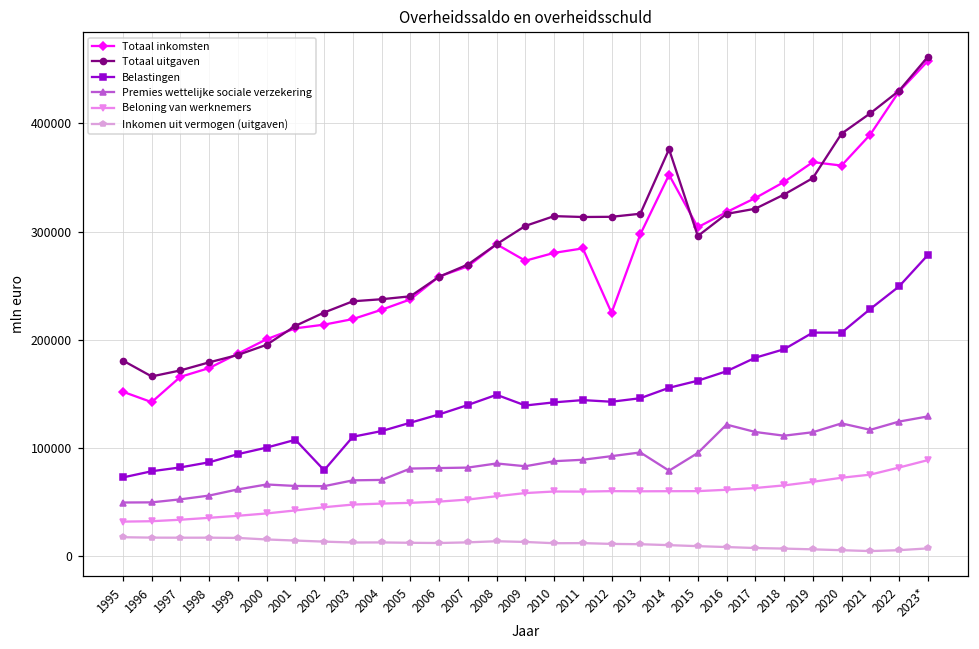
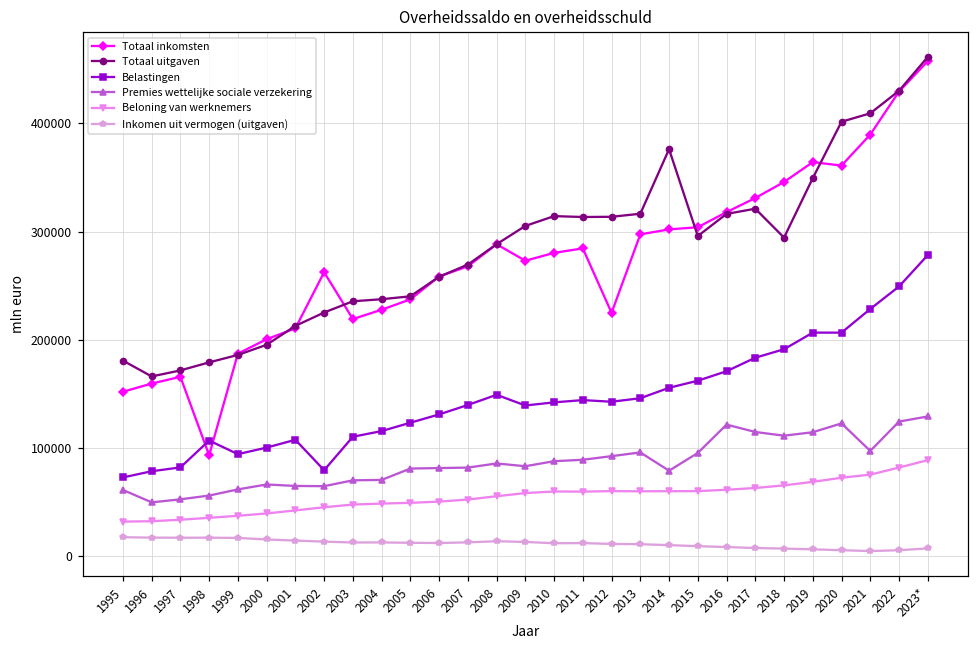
  {
    "Totaal inkomsten": {
      "1995": 150000,
-     "1996": 140000,
+     "1996": 160000,
      "1997": 170000,
-     "1998": 170000,
+     "1998": 90000,
      "2000": 200000,
-     "2002": 210000,
+     "2002": 260000,
      "2003": 220000,
      "2004": 230000,
      "2005": 240000,
      "2009": 270000,
      "2010": 280000,
      "2011": 280000,
      "2012": 220000,
      "2013": 300000,
-     "2014": 350000,
+     "2014": 300000,
      "2015": 300000,
      "2017": 330000,
      "2018": 350000,
      "2019": 360000,
      "2020": 360000,
      "2021": 390000,
      "2023*": 460000
    },
    "Totaal uitgaven": {
      "1995": 180000,
      "1996": 170000,
      "1997": 170000,
      "1998": 180000,
      "2000": 200000,
      "2002": 230000,
      "2003": 240000,
      "2004": 240000,
      "2005": 240000,
      "2009": 310000,
      "2010": 310000,
      "2011": 310000,
      "2012": 310000,
      "2013": 320000,
      "2014": 380000,
      "2015": 300000,
      "2017": 320000,
-     "2018": 330000,
+     "2018": 290000,
      "2019": 350000,
-     "2020": 390000,
+     "2020": 400000,
      "2021": 410000,
      "2023*": 460000
    },
    "Belastingen": {
      "1995": 70000,
      "1996": 80000,
      "1997": 80000,
-     "1998": 90000,
+     "1998": 110000,
      "1999": 90000,
      "2000": 100000,
      "2001": 110000,
      "2002": 80000,
      "2003": 110000,
      "2004": 120000,
      "2005": 120000,
      "2006": 130000,
      "2007": 140000,
      "2008": 150000,
      "2009": 140000,
      "2010": 140000,
      "2011": 140000,
      "2012": 140000,
      "2013": 150000,
      "2014": 160000,
      "2015": 160000,
      "2016": 170000,
      "2017": 180000,
      "2018": 190000,
      "2019": 210000,
      "2020": 210000,
      "2021": 230000,
      "2022": 250000,
      "2023*": 280000
    },
    "Premies wettelijke sociale verzekering": {
-     "1995": 50000,
+     "1995": 60000,
      "1996": 50000,
      "1997": 50000,
      "1998": 60000,
      "1999": 60000,
      "2000": 70000,
      "2001": 70000,
      "2002": 60000,
      "2003": 70000,
      "2004": 70000,
      "2005": 80000,
      "2006": 80000,
      "2007": 80000,
      "2008": 90000,
      "2009": 80000,
      "2010": 90000,
      "2011": 90000,
      "2012": 90000,
      "2013": 100000,
      "2014": 80000,
      "2015": 100000,
      "2016": 120000,
      "2017": 110000,
      "2018": 110000,
      "2019": 110000,
      "2020": 120000,
-     "2021": 120000,
+     "2021": 100000,
      "2022": 120000,
      "2023*": 130000
    }
  }
